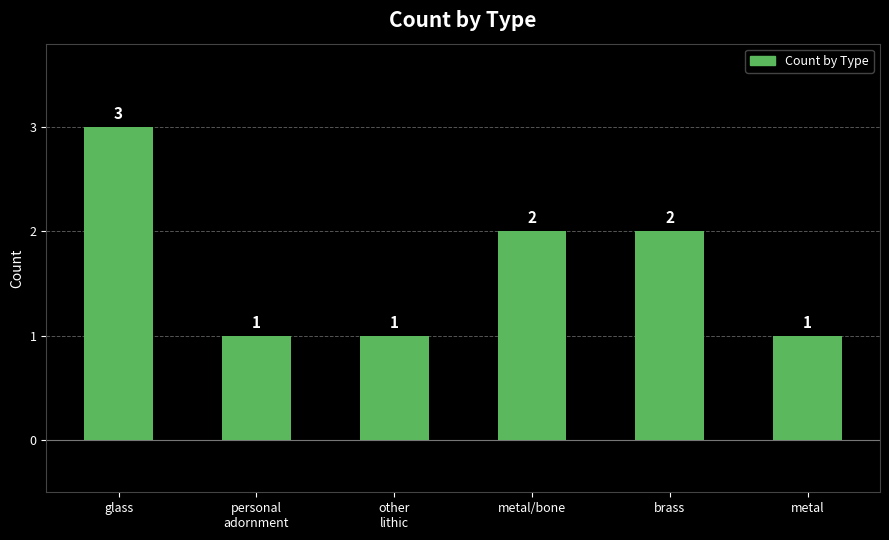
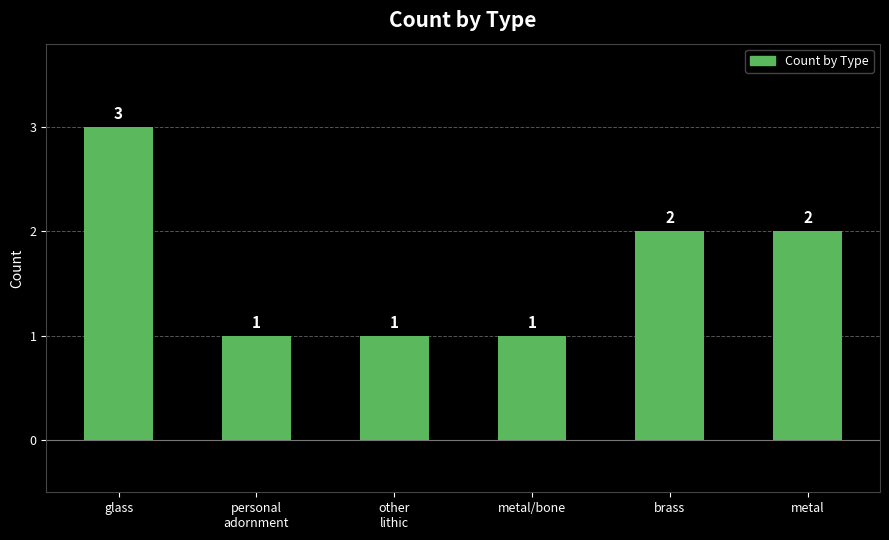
  {
    "glass": 3,
    "personal adornment": 1,
    "other lithic": 1,
-   "metal/bone": 2,
+   "metal/bone": 1,
    "brass": 2,
-   "metal": 1
+   "metal": 2
  }
